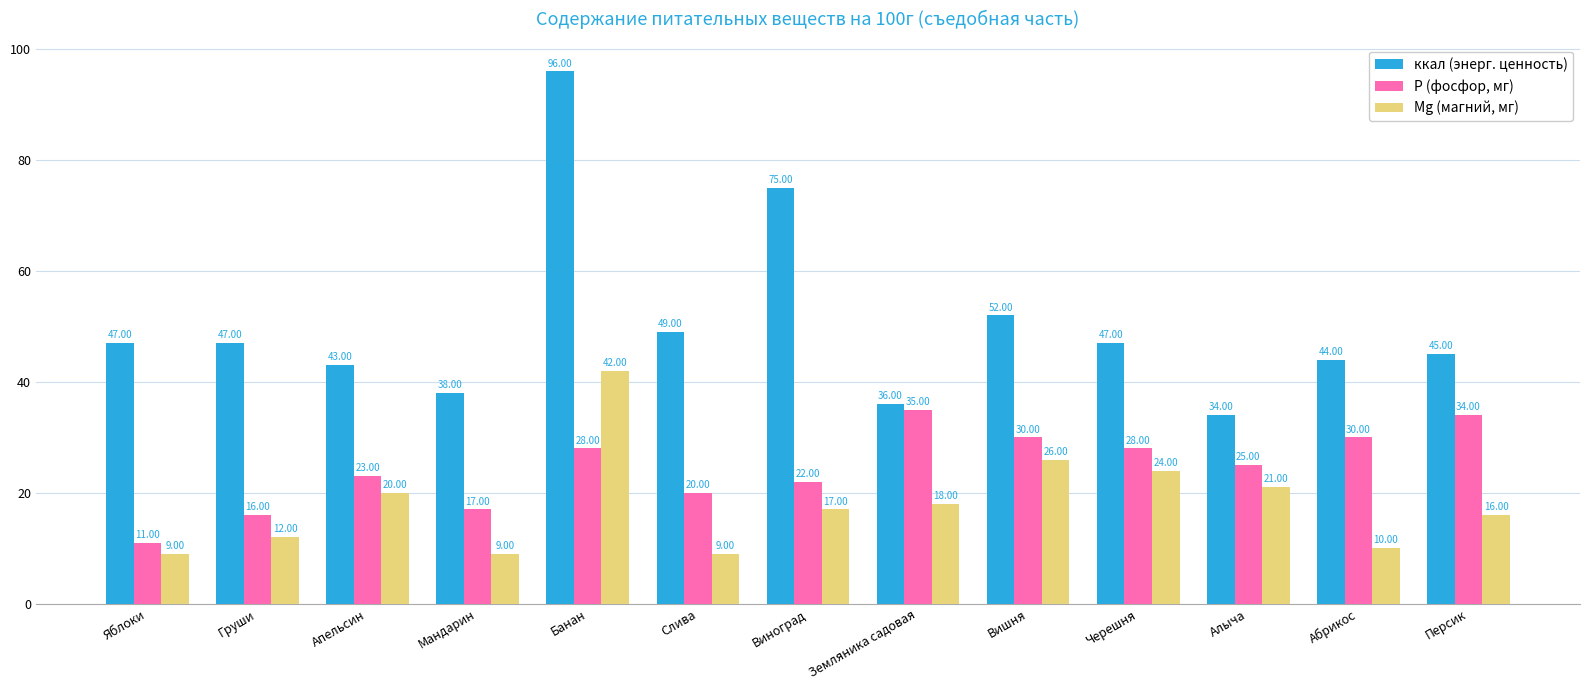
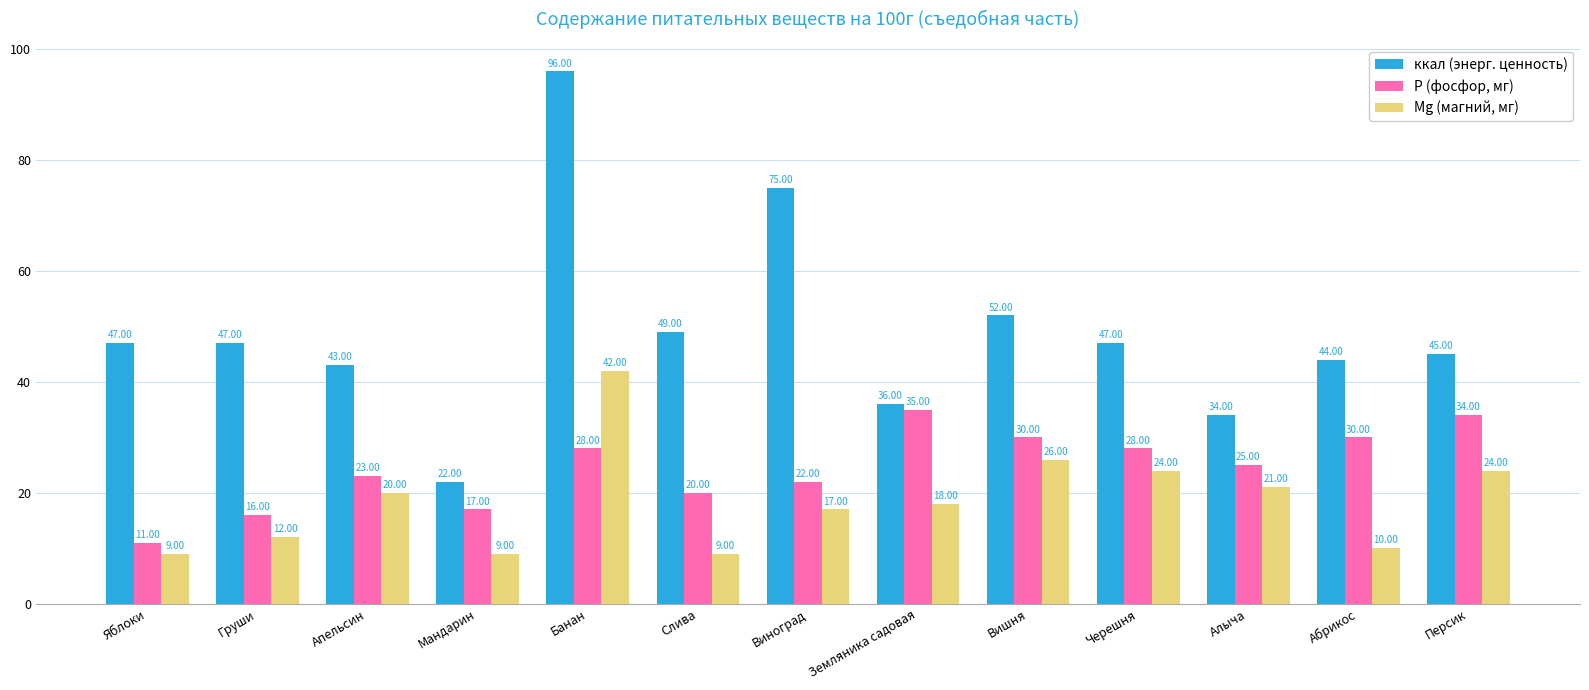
  {
    "ккал (энерг. ценность)": {
      "Яблоки": 47.00,
      "Груши": 47.00,
      "Апельсин": 43.00,
-     "Мандарин": 38.00,
+     "Мандарин": 22.00,
      "Банан": 96.00,
      "Слива": 49.00,
      "Виноград": 75.00,
      "Земляника садовая": 36.00,
      "Вишня": 52.00,
      "Черешня": 47.00,
      "Алыча": 34.00,
      "Абрикос": 44.00,
      "Персик": 45.00
    },
    "P (фосфор, мг)": {
      "Яблоки": 11.00,
      "Груши": 16.00,
      "Апельсин": 23.00,
      "Мандарин": 17.00,
      "Банан": 28.00,
      "Слива": 20.00,
      "Виноград": 22.00,
      "Земляника садовая": 35.00,
      "Вишня": 30.00,
      "Черешня": 28.00,
      "Алыча": 25.00,
      "Абрикос": 30.00,
      "Персик": 34.00
    },
    "Mg (магний, мг)": {
      "Яблоки": 9.00,
      "Груши": 12.00,
      "Апельсин": 20.00,
      "Мандарин": 9.00,
      "Банан": 42.00,
      "Слива": 9.00,
      "Виноград": 17.00,
      "Земляника садовая": 18.00,
      "Вишня": 26.00,
      "Черешня": 24.00,
      "Алыча": 21.00,
      "Абрикос": 10.00,
-     "Персик": 16.00
+     "Персик": 24.00
    }
  }
